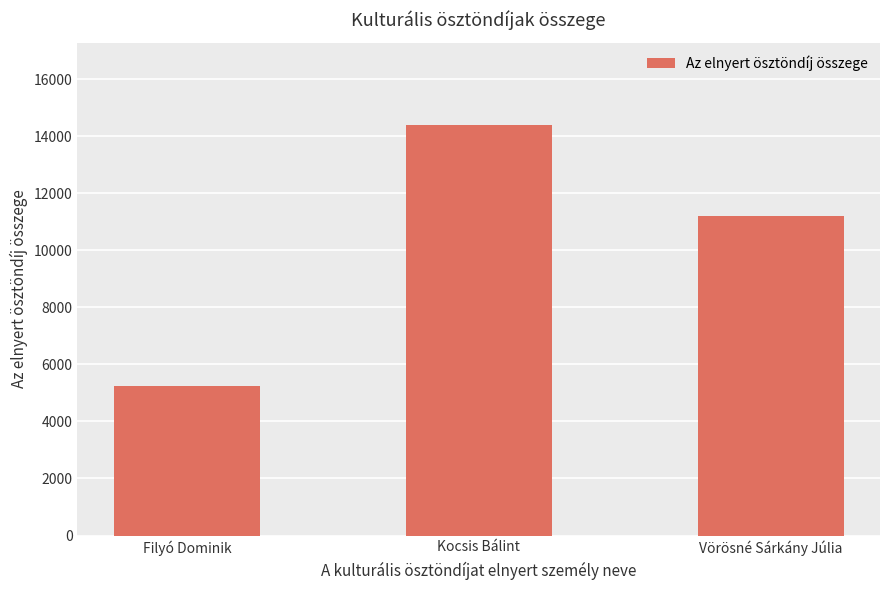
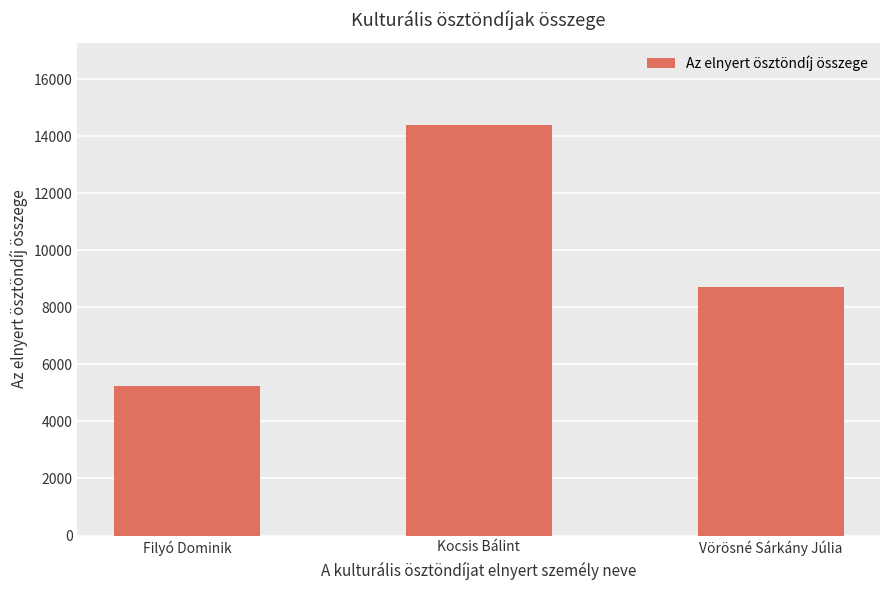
  {
    "Filyó Dominik": 5200,
    "Kocsis Bálint": 14400,
-   "Vörösné Sárkány Júlia": 11200
+   "Vörösné Sárkány Júlia": 8700
  }
